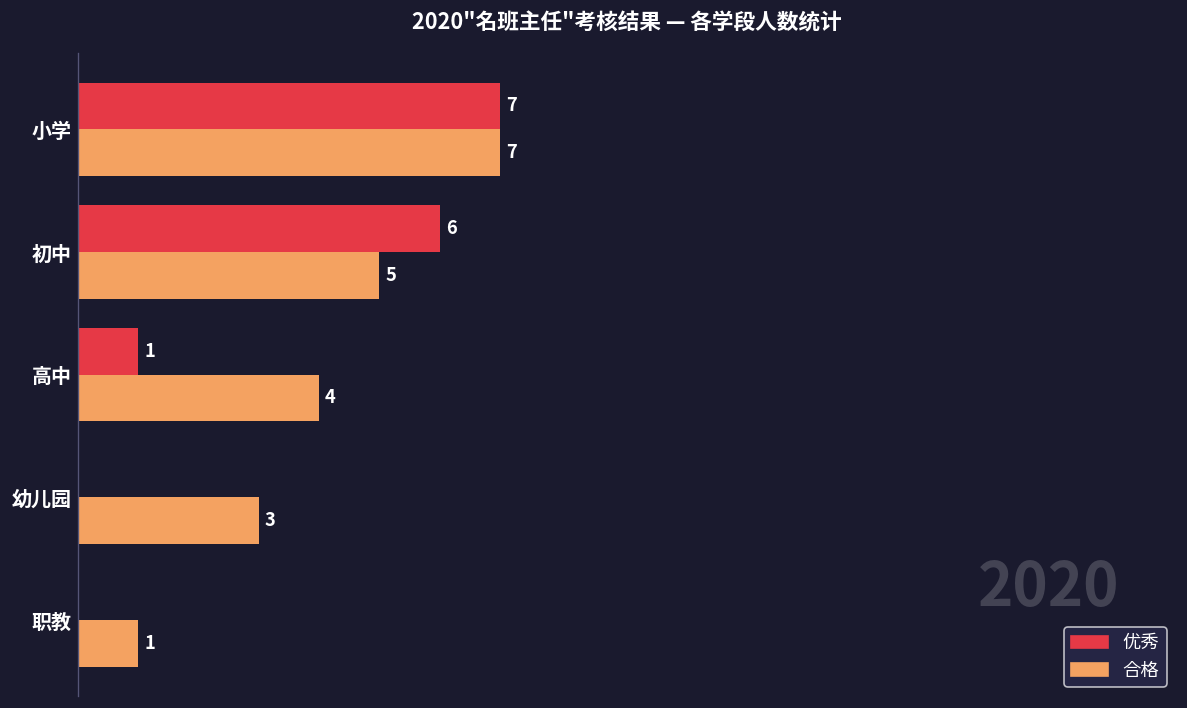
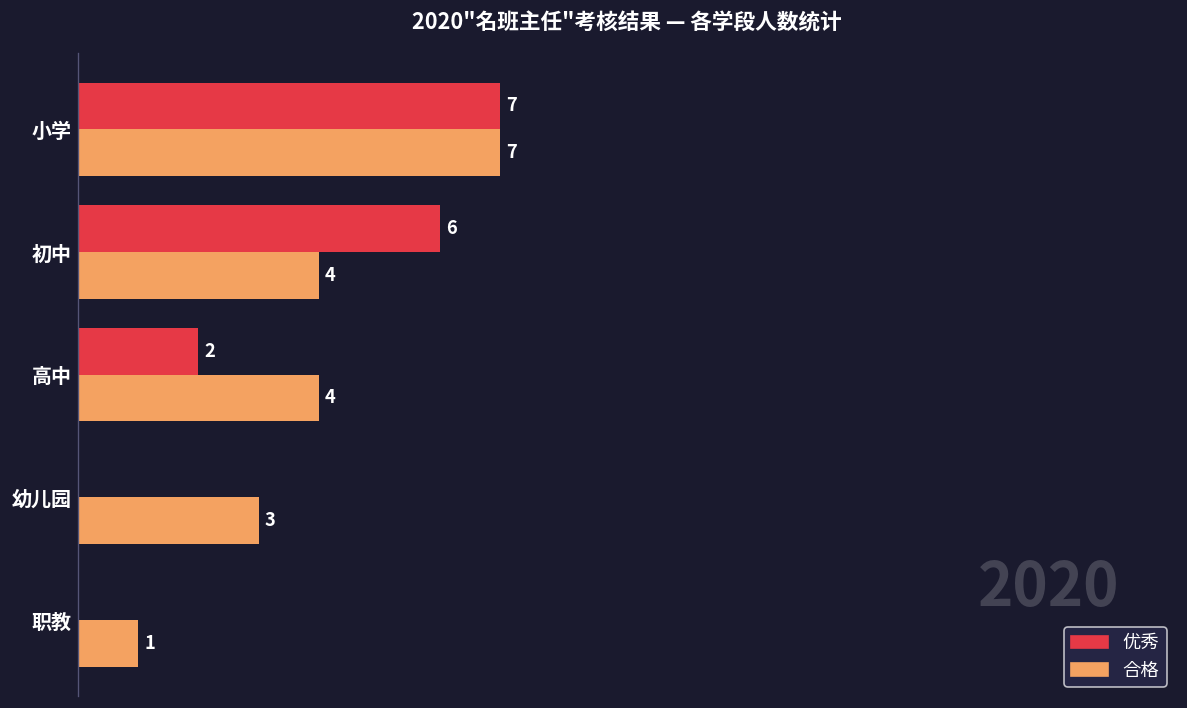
  {
    "优秀": {
      "小学": 7,
      "初中": 6,
-     "高中": 1
+     "高中": 2
    },
    "合格": {
      "小学": 7,
-     "初中": 5,
+     "初中": 4,
      "高中": 4,
      "幼儿园": 3,
      "职教": 1
    }
  }
